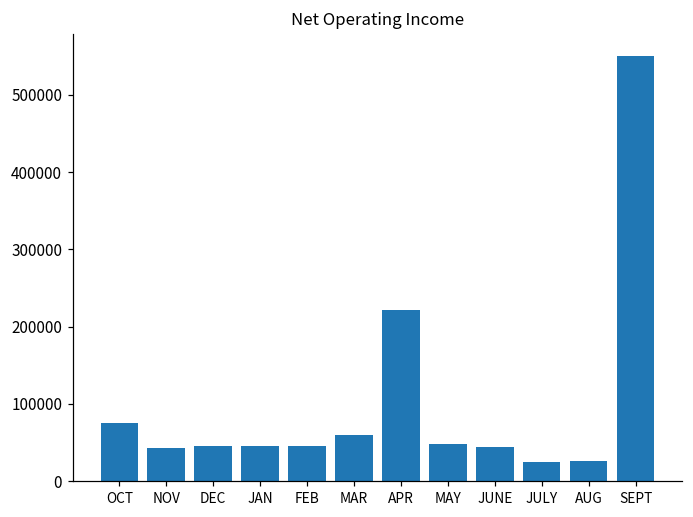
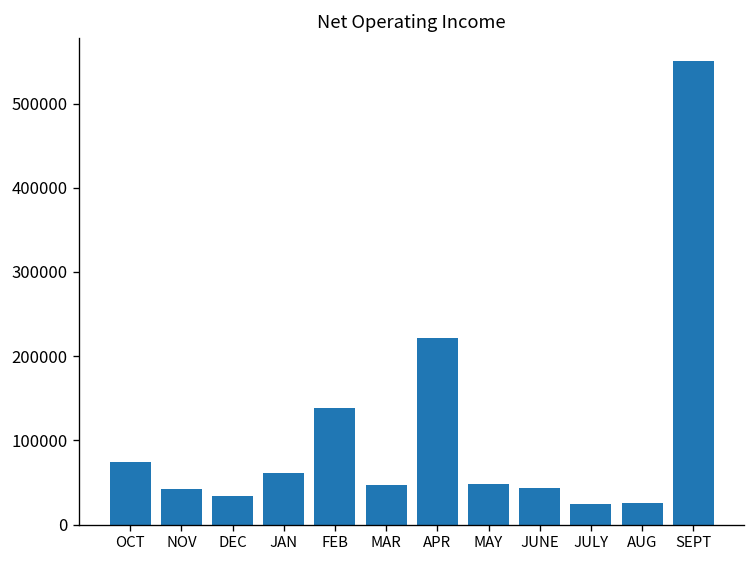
  {
    "OCT": 70000,
    "NOV": 40000,
-   "DEC": 50000,
-   "JAN": 50000,
-   "FEB": 50000,
-   "MAR": 60000,
+   "DEC": 30000,
+   "JAN": 60000,
+   "FEB": 140000,
+   "MAR": 50000,
    "APR": 220000,
    "MAY": 50000,
    "JUNE": 40000,
    "JULY": 20000,
    "AUG": 30000,
    "SEPT": 550000
  }
